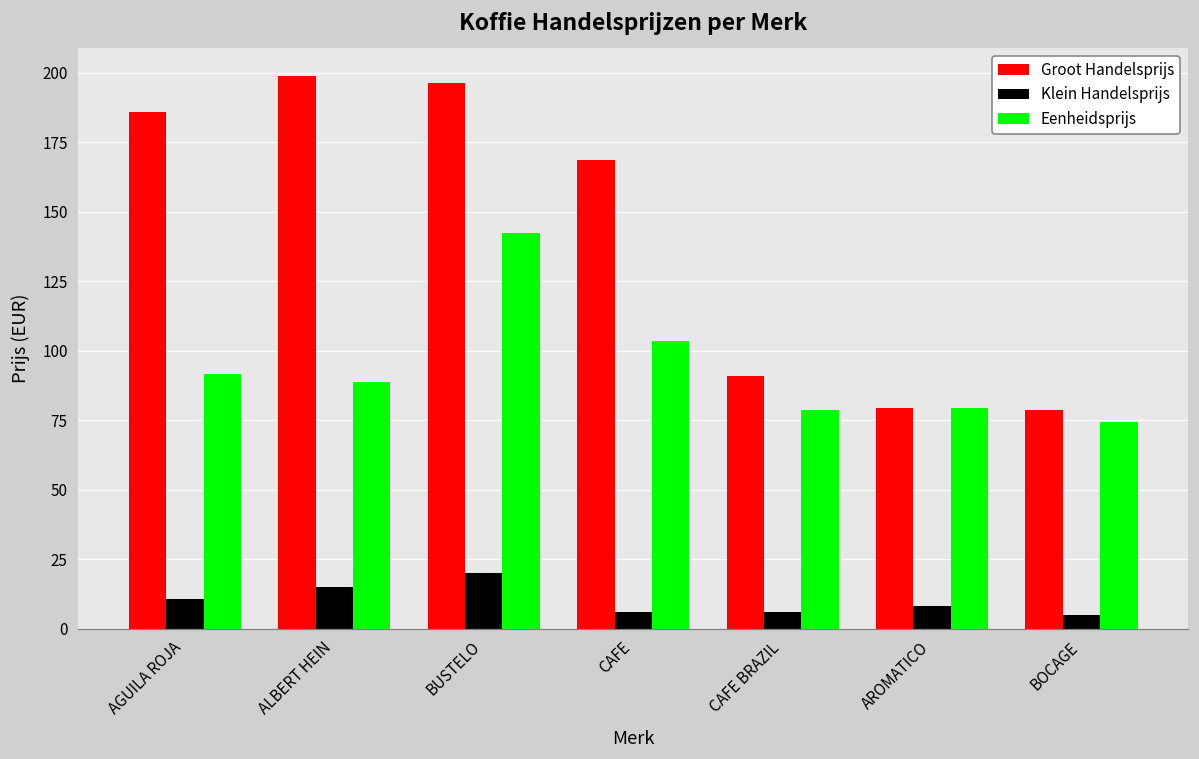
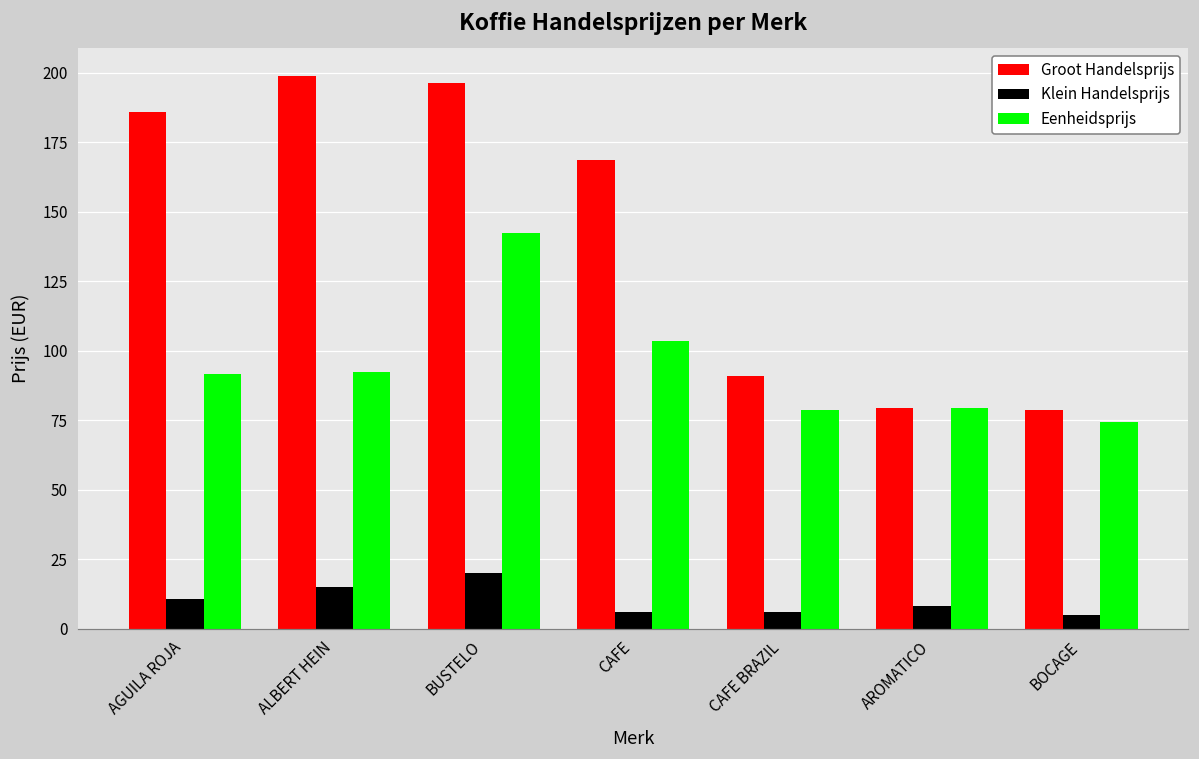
  {
    "Groot Handelsprijs": {
      "AGUILA ROJA": 186,
      "ALBERT HEIN": 199,
      "BUSTELO": 196,
      "CAFE": 169,
      "CAFE BRAZIL": 91,
      "AROMATICO": 79,
      "BOCAGE": 79
    },
    "Klein Handelsprijs": {
      "AGUILA ROJA": 11,
      "ALBERT HEIN": 15,
      "BUSTELO": 20,
      "CAFE": 6,
      "CAFE BRAZIL": 6,
      "AROMATICO": 8,
      "BOCAGE": 5
    },
    "Eenheidsprijs": {
      "AGUILA ROJA": 91,
-     "ALBERT HEIN": 89,
+     "ALBERT HEIN": 92,
      "BUSTELO": 142,
      "CAFE": 104,
      "CAFE BRAZIL": 79,
      "AROMATICO": 79,
      "BOCAGE": 74
    }
  }
